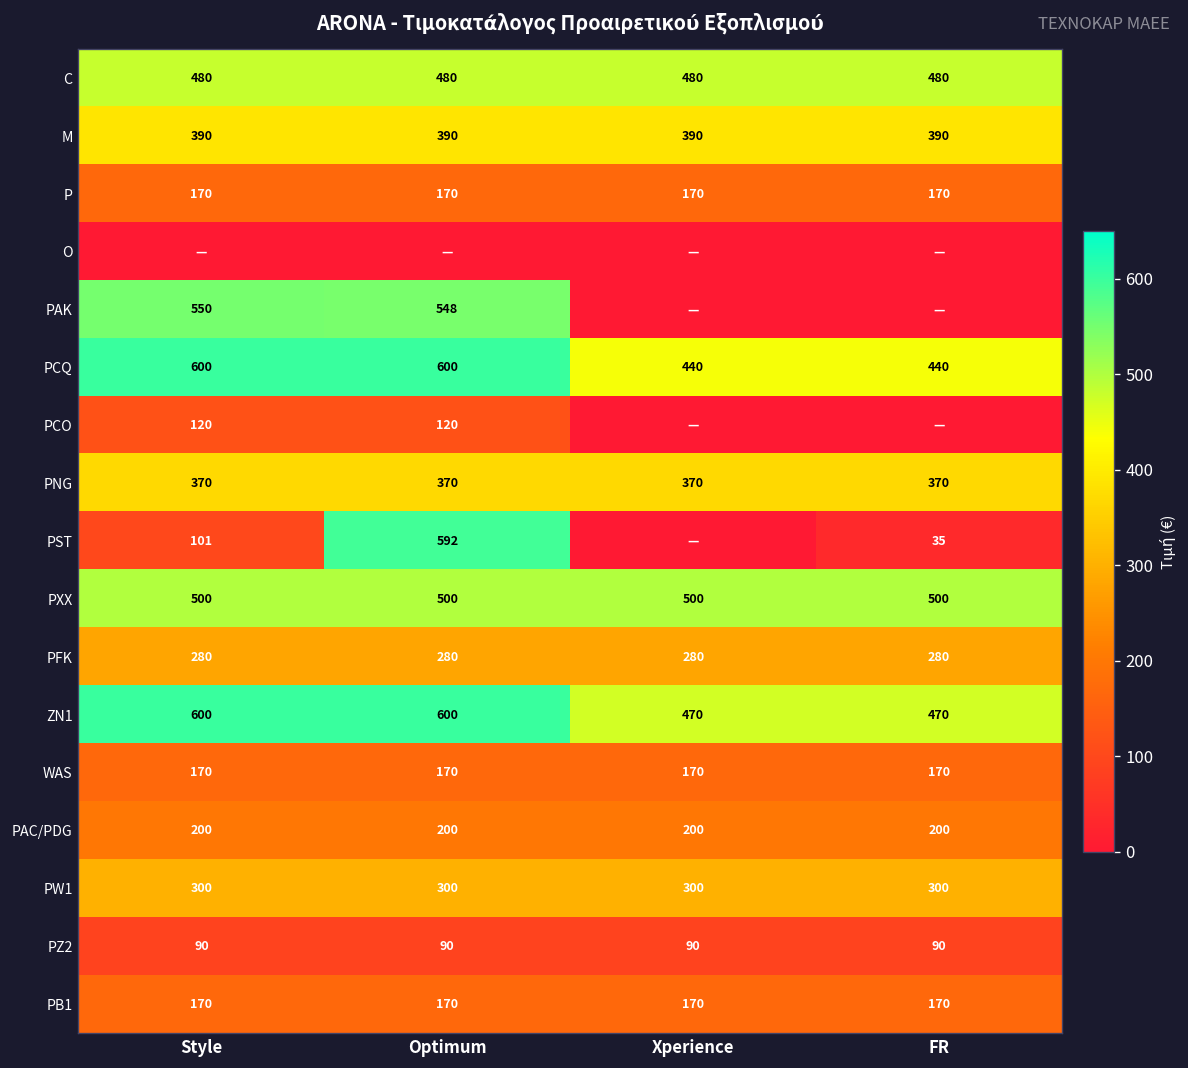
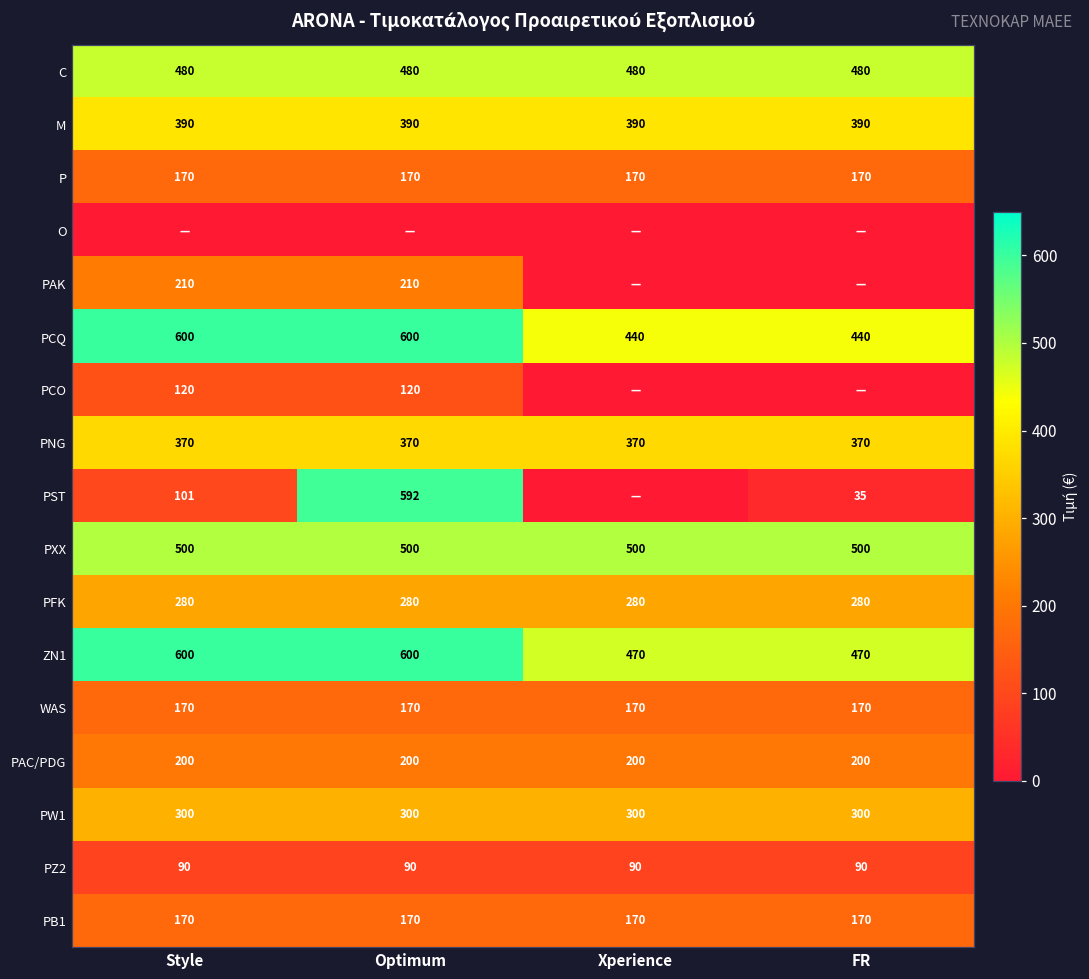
  {
    "C": {
      "Style": 480,
      "Optimum": 480,
      "Xperience": 480,
      "FR": 480
    },
    "M": {
      "Style": 390,
      "Optimum": 390,
      "Xperience": 390,
      "FR": 390
    },
    "P": {
      "Style": 170,
      "Optimum": 170,
      "Xperience": 170,
      "FR": 170
    },
    "PAK": {
-     "Style": 550,
-     "Optimum": 548
+     "Style": 210,
+     "Optimum": 210
    },
    "PCQ": {
      "Style": 600,
      "Optimum": 600,
      "Xperience": 440,
      "FR": 440
    },
    "PCO": {
      "Style": 120,
      "Optimum": 120
    },
    "PNG": {
      "Style": 370,
      "Optimum": 370,
      "Xperience": 370,
      "FR": 370
    },
    "PST": {
      "Style": 101,
      "Optimum": 592,
      "FR": 35
    },
    "PXX": {
      "Style": 500,
      "Optimum": 500,
      "Xperience": 500,
      "FR": 500
    },
    "PFK": {
      "Style": 280,
      "Optimum": 280,
      "Xperience": 280,
      "FR": 280
    },
    "ZN1": {
      "Style": 600,
      "Optimum": 600,
      "Xperience": 470,
      "FR": 470
    },
    "WAS": {
      "Style": 170,
      "Optimum": 170,
      "Xperience": 170,
      "FR": 170
    },
    "PAC/PDG": {
      "Style": 200,
      "Optimum": 200,
      "Xperience": 200,
      "FR": 200
    },
    "PW1": {
      "Style": 300,
      "Optimum": 300,
      "Xperience": 300,
      "FR": 300
    },
    "PZ2": {
      "Style": 90,
      "Optimum": 90,
      "Xperience": 90,
      "FR": 90
    },
    "PB1": {
      "Style": 170,
      "Optimum": 170,
      "Xperience": 170,
      "FR": 170
    }
  }
